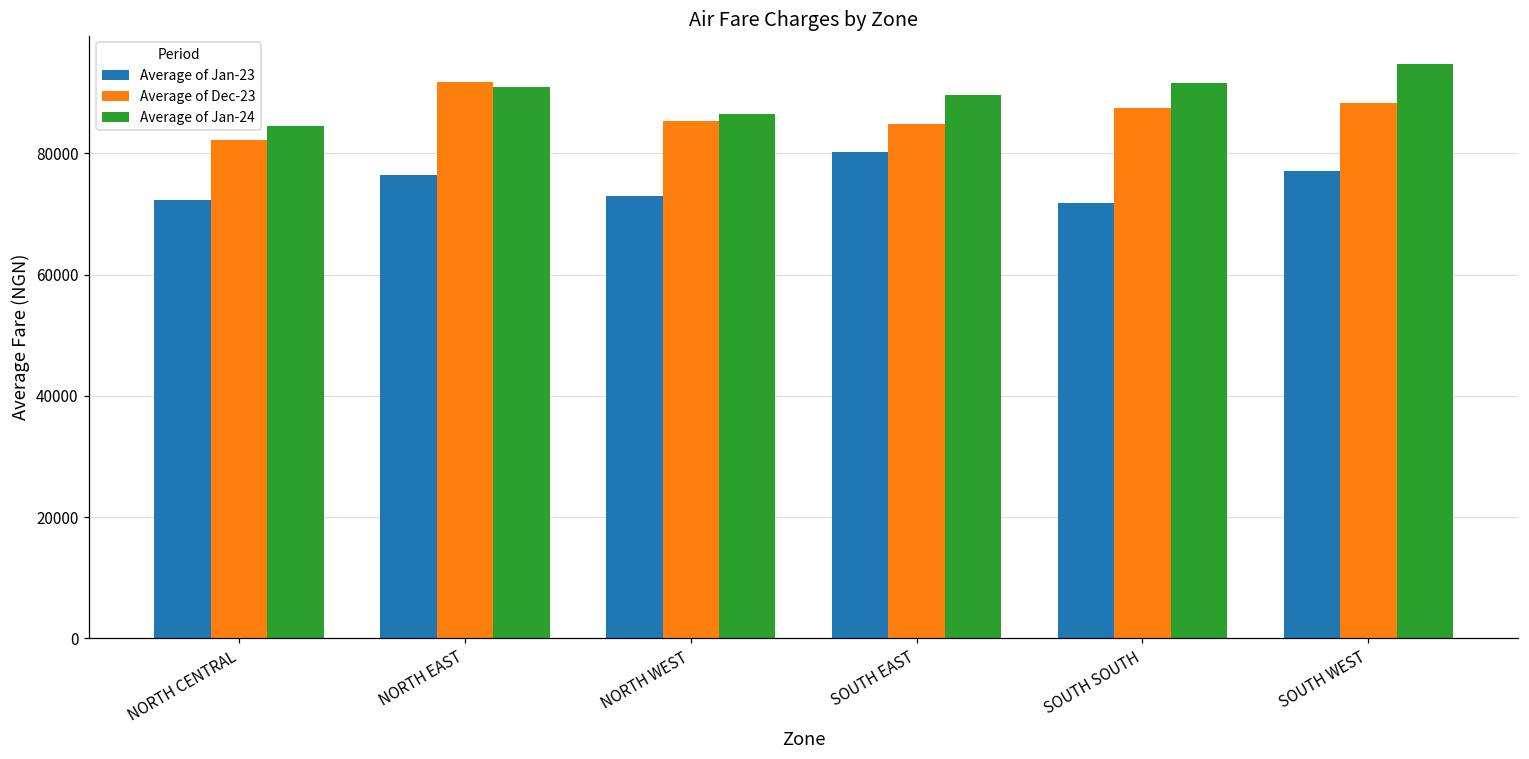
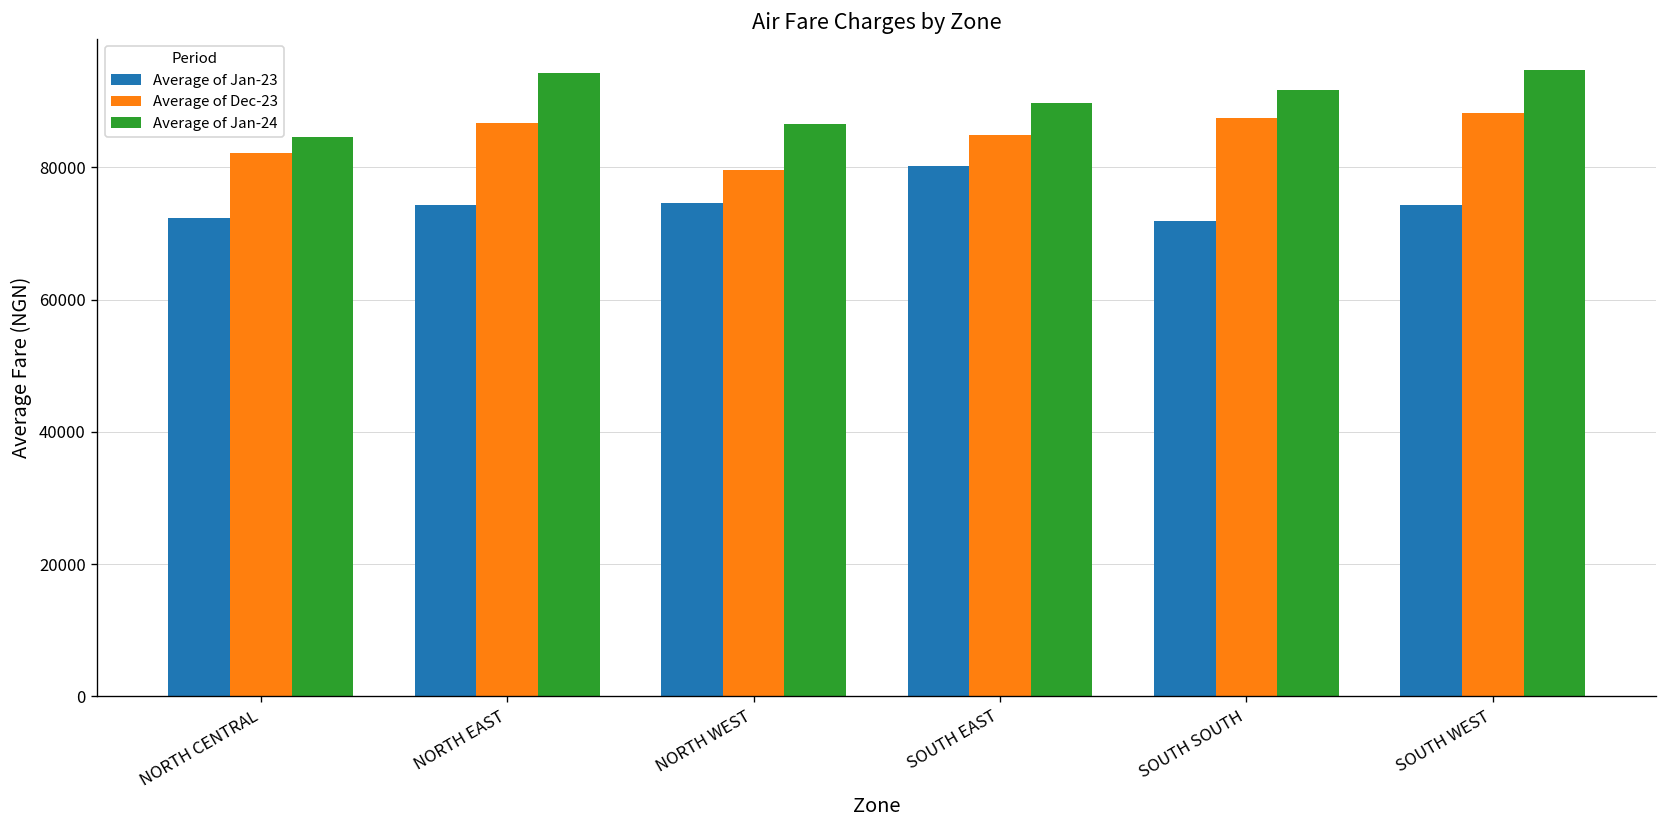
  {
    "Average of Jan-23": {
      "NORTH CENTRAL": 72000,
-     "NORTH EAST": 76000,
-     "NORTH WEST": 73000,
+     "NORTH EAST": 74000,
+     "NORTH WEST": 75000,
      "SOUTH EAST": 80000,
      "SOUTH SOUTH": 72000,
-     "SOUTH WEST": 77000
+     "SOUTH WEST": 74000
    },
    "Average of Dec-23": {
      "NORTH CENTRAL": 82000,
-     "NORTH EAST": 92000,
-     "NORTH WEST": 85000,
+     "NORTH EAST": 87000,
+     "NORTH WEST": 80000,
      "SOUTH EAST": 85000,
      "SOUTH SOUTH": 87000,
      "SOUTH WEST": 88000
    },
    "Average of Jan-24": {
      "NORTH CENTRAL": 85000,
-     "NORTH EAST": 91000,
+     "NORTH EAST": 94000,
      "NORTH WEST": 87000,
      "SOUTH EAST": 90000,
      "SOUTH SOUTH": 92000,
      "SOUTH WEST": 95000
    }
  }
